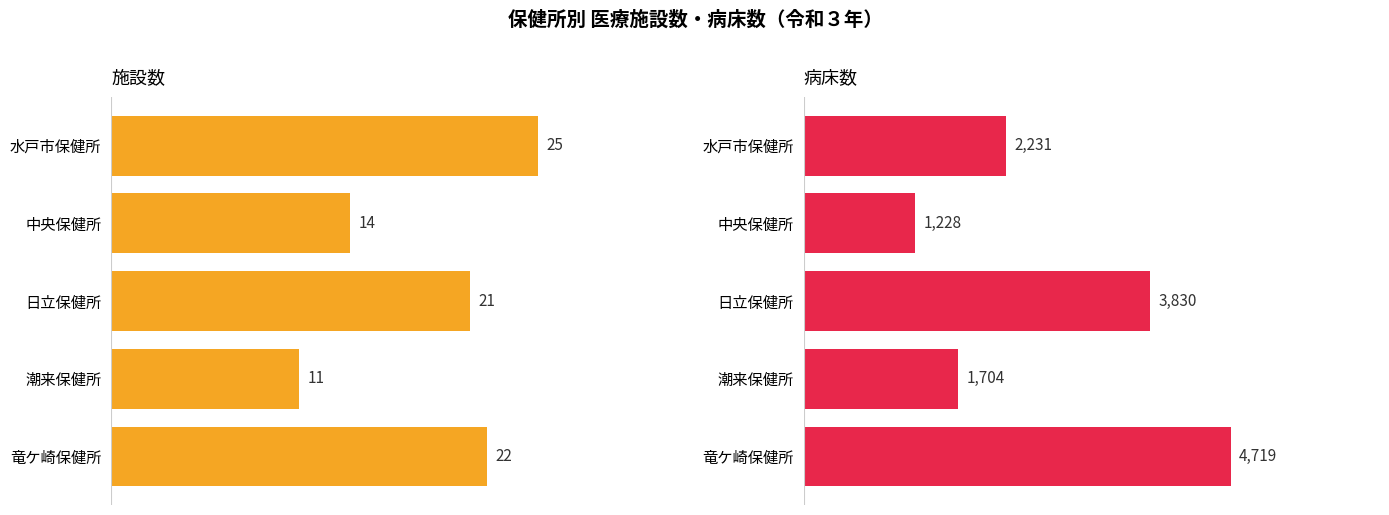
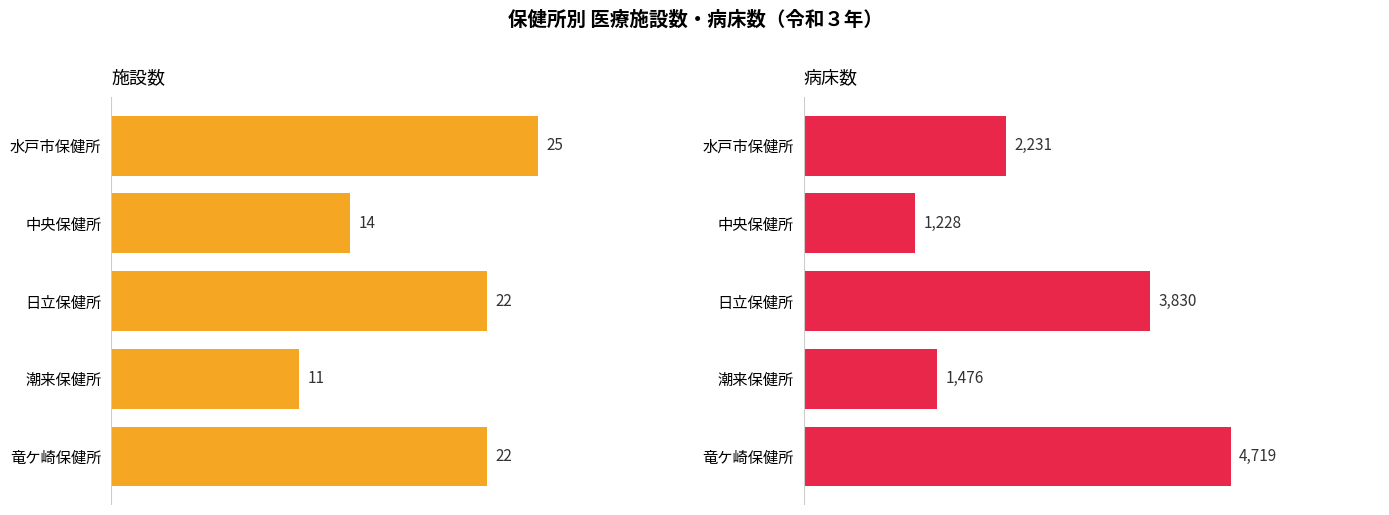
  {
    "施設数": {
      "水戸市保健所": "25",
      "中央保健所": "14",
-     "日立保健所": "21",
+     "日立保健所": "22",
      "潮来保健所": "11",
      "竜ケ崎保健所": "22"
    },
    "病床数": {
      "水戸市保健所": "2,231",
      "中央保健所": "1,228",
      "日立保健所": "3,830",
-     "潮来保健所": "1,704",
+     "潮来保健所": "1,476",
      "竜ケ崎保健所": "4,719"
    }
  }
